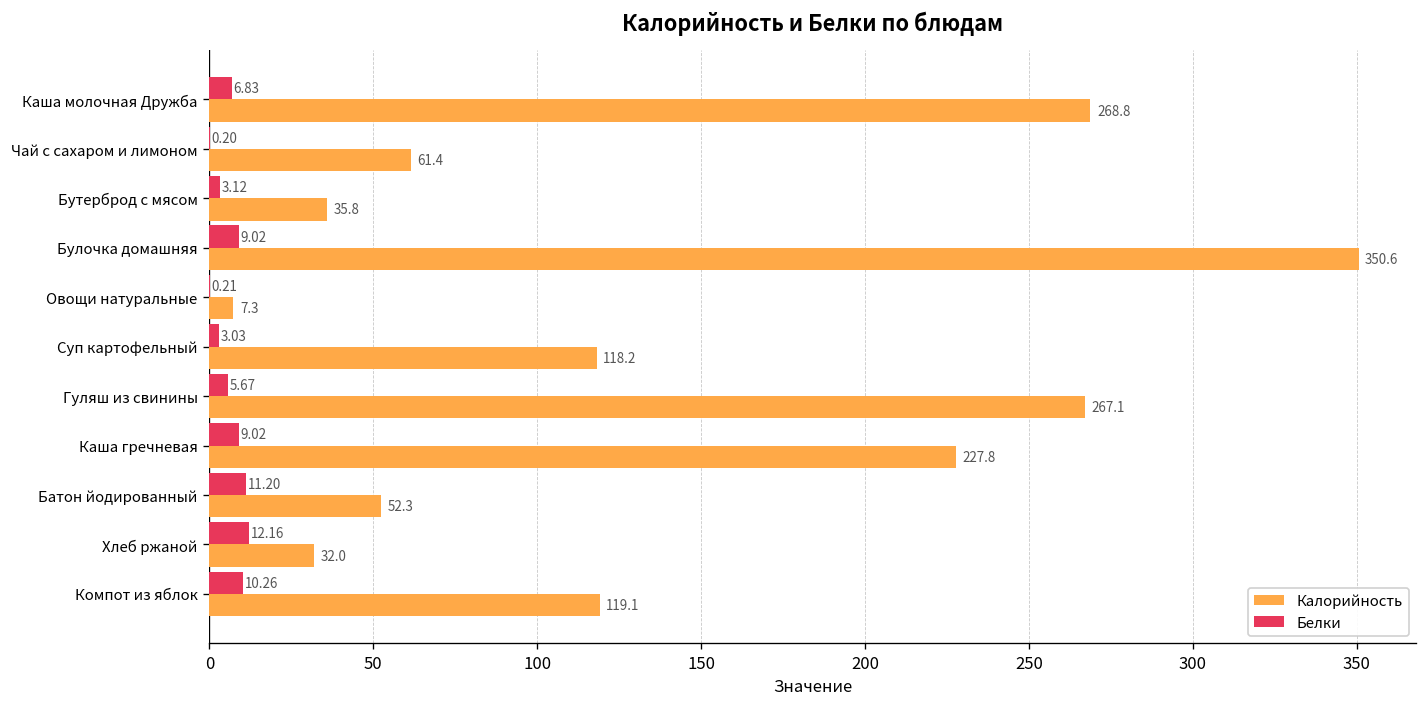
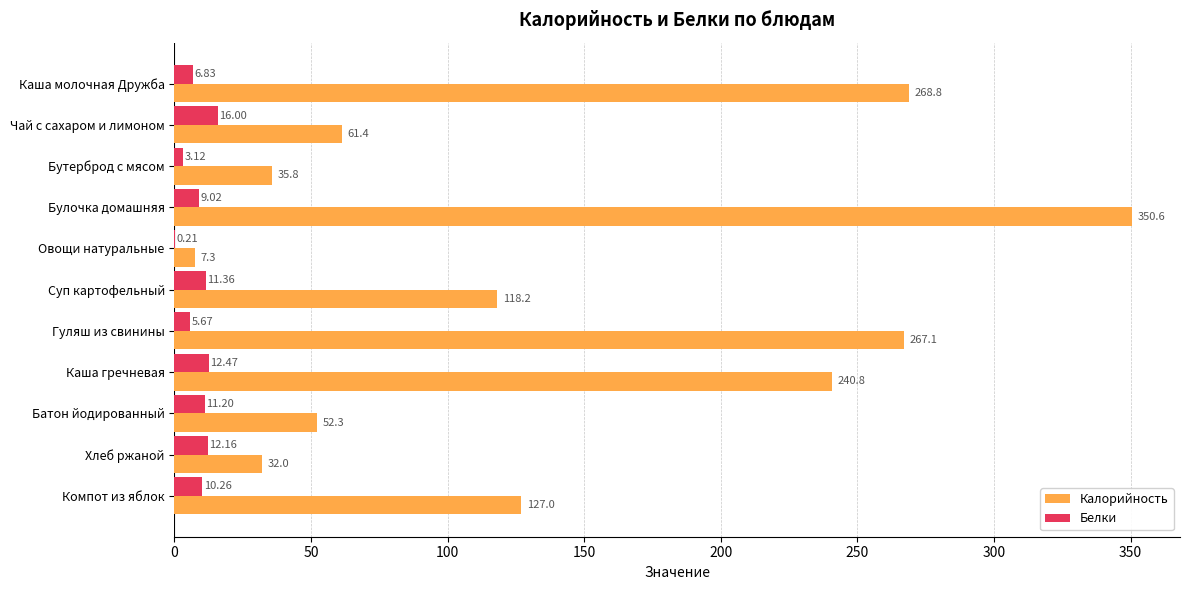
  {
    "Калорийность": {
      "Каша молочная Дружба": 268.8,
      "Чай с сахаром и лимоном": 61.4,
      "Бутерброд с мясом": 35.8,
      "Булочка домашняя": 350.6,
      "Овощи натуральные": 7.3,
      "Суп картофельный": 118.2,
      "Гуляш из свинины": 267.1,
-     "Каша гречневая": 227.8,
+     "Каша гречневая": 240.8,
      "Батон йодированный": 52.3,
      "Хлеб ржаной": 32.0,
-     "Компот из яблок": 119.1
+     "Компот из яблок": 127.0
    },
    "Белки": {
      "Каша молочная Дружба": 6.83,
-     "Чай с сахаром и лимоном": 0.20,
+     "Чай с сахаром и лимоном": 16.00,
      "Бутерброд с мясом": 3.12,
      "Булочка домашняя": 9.02,
      "Овощи натуральные": 0.21,
-     "Суп картофельный": 3.03,
+     "Суп картофельный": 11.36,
      "Гуляш из свинины": 5.67,
-     "Каша гречневая": 9.02,
+     "Каша гречневая": 12.47,
      "Батон йодированный": 11.20,
      "Хлеб ржаной": 12.16,
      "Компот из яблок": 10.26
    }
  }
